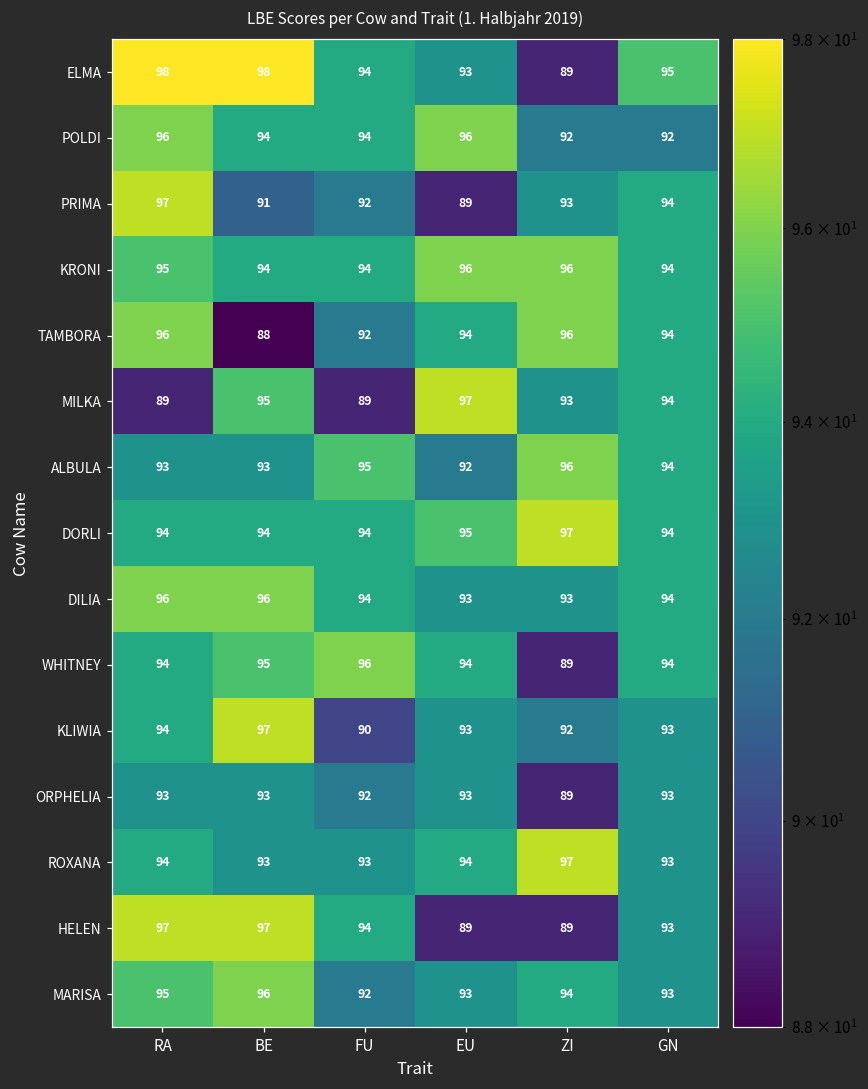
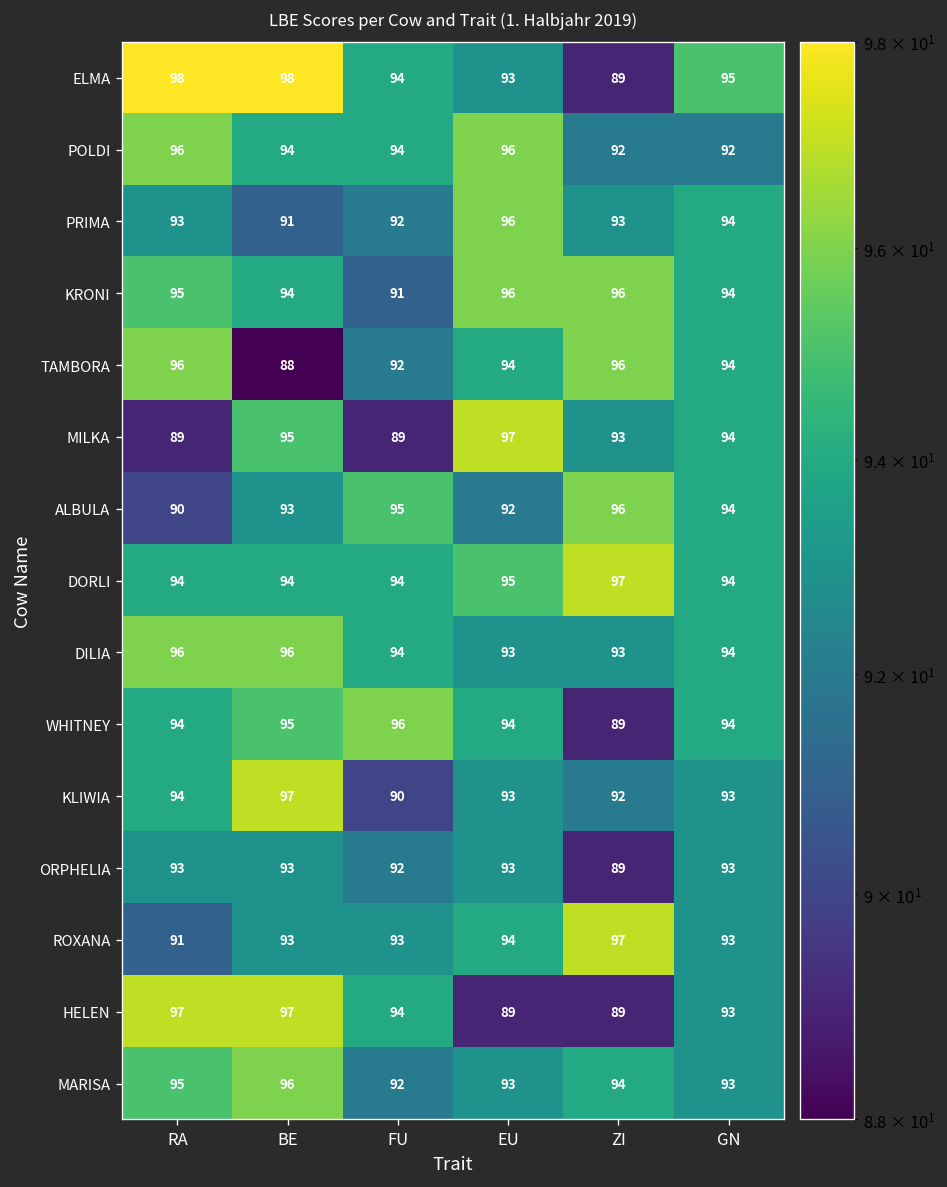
  {
    "ELMA": {
      "RA": 98,
      "BE": 98,
      "FU": 94,
      "EU": 93,
      "ZI": 89,
      "GN": 95
    },
    "POLDI": {
      "RA": 96,
      "BE": 94,
      "FU": 94,
      "EU": 96,
      "ZI": 92,
      "GN": 92
    },
    "PRIMA": {
-     "RA": 97,
+     "RA": 93,
      "BE": 91,
      "FU": 92,
-     "EU": 89,
+     "EU": 96,
      "ZI": 93,
      "GN": 94
    },
    "KRONI": {
      "RA": 95,
      "BE": 94,
-     "FU": 94,
+     "FU": 91,
      "EU": 96,
      "ZI": 96,
      "GN": 94
    },
    "TAMBORA": {
      "RA": 96,
      "BE": 88,
      "FU": 92,
      "EU": 94,
      "ZI": 96,
      "GN": 94
    },
    "MILKA": {
      "RA": 89,
      "BE": 95,
      "FU": 89,
      "EU": 97,
      "ZI": 93,
      "GN": 94
    },
    "ALBULA": {
-     "RA": 93,
+     "RA": 90,
      "BE": 93,
      "FU": 95,
      "EU": 92,
      "ZI": 96,
      "GN": 94
    },
    "DORLI": {
      "RA": 94,
      "BE": 94,
      "FU": 94,
      "EU": 95,
      "ZI": 97,
      "GN": 94
    },
    "DILIA": {
      "RA": 96,
      "BE": 96,
      "FU": 94,
      "EU": 93,
      "ZI": 93,
      "GN": 94
    },
    "WHITNEY": {
      "RA": 94,
      "BE": 95,
      "FU": 96,
      "EU": 94,
      "ZI": 89,
      "GN": 94
    },
    "KLIWIA": {
      "RA": 94,
      "BE": 97,
      "FU": 90,
      "EU": 93,
      "ZI": 92,
      "GN": 93
    },
    "ORPHELIA": {
      "RA": 93,
      "BE": 93,
      "FU": 92,
      "EU": 93,
      "ZI": 89,
      "GN": 93
    },
    "ROXANA": {
-     "RA": 94,
+     "RA": 91,
      "BE": 93,
      "FU": 93,
      "EU": 94,
      "ZI": 97,
      "GN": 93
    },
    "HELEN": {
      "RA": 97,
      "BE": 97,
      "FU": 94,
      "EU": 89,
      "ZI": 89,
      "GN": 93
    },
    "MARISA": {
      "RA": 95,
      "BE": 96,
      "FU": 92,
      "EU": 93,
      "ZI": 94,
      "GN": 93
    }
  }
